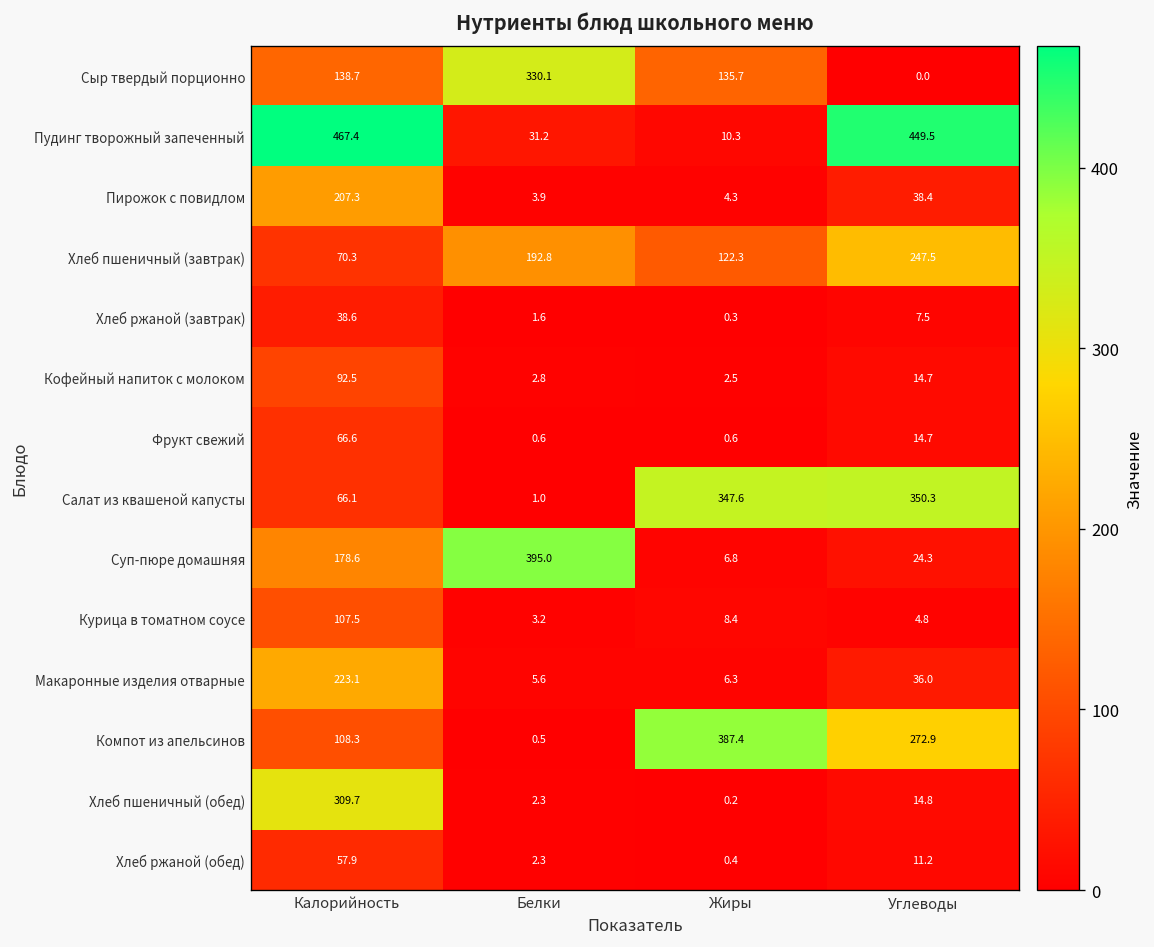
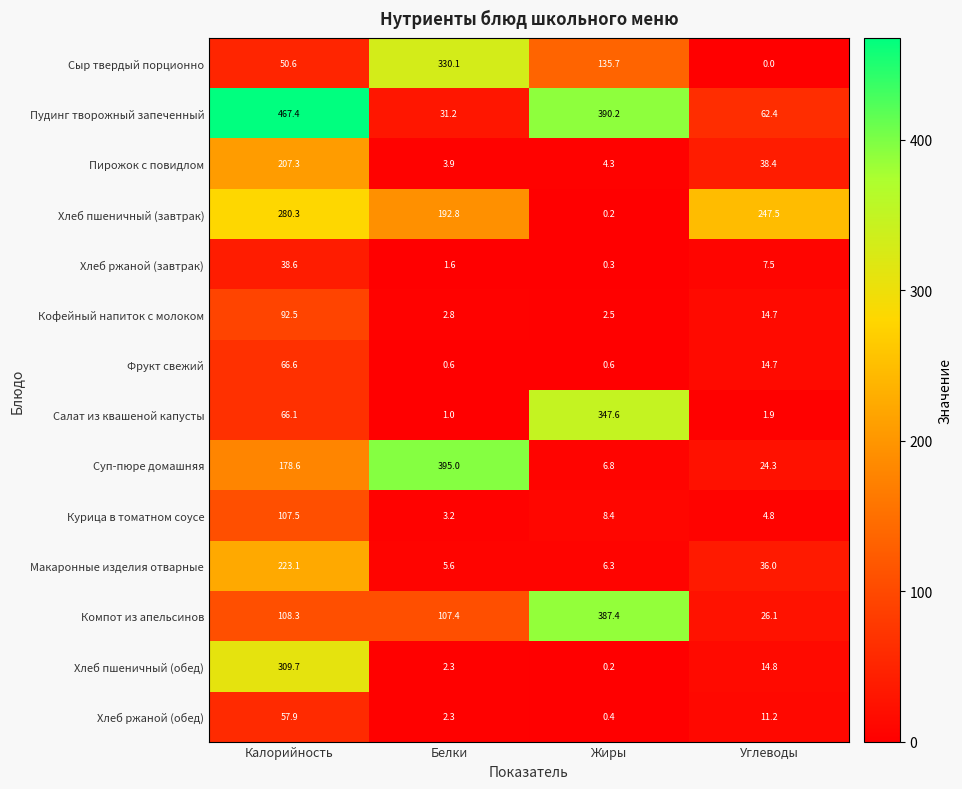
  {
    "Сыр твердый порционно": {
-     "Калорийность": 138.7,
+     "Калорийность": 50.6,
      "Белки": 330.1,
      "Жиры": 135.7,
      "Углеводы": 0.0
    },
    "Пудинг творожный запеченный": {
      "Калорийность": 467.4,
      "Белки": 31.2,
-     "Жиры": 10.3,
-     "Углеводы": 449.5
+     "Жиры": 390.2,
+     "Углеводы": 62.4
    },
    "Пирожок с повидлом": {
      "Калорийность": 207.3,
      "Белки": 3.9,
      "Жиры": 4.3,
      "Углеводы": 38.4
    },
    "Хлеб пшеничный (завтрак)": {
-     "Калорийность": 70.3,
+     "Калорийность": 280.3,
      "Белки": 192.8,
-     "Жиры": 122.3,
+     "Жиры": 0.2,
      "Углеводы": 247.5
    },
    "Хлеб ржаной (завтрак)": {
      "Калорийность": 38.6,
      "Белки": 1.6,
      "Жиры": 0.3,
      "Углеводы": 7.5
    },
    "Кофейный напиток с молоком": {
      "Калорийность": 92.5,
      "Белки": 2.8,
      "Жиры": 2.5,
      "Углеводы": 14.7
    },
    "Фрукт свежий": {
      "Калорийность": 66.6,
      "Белки": 0.6,
      "Жиры": 0.6,
      "Углеводы": 14.7
    },
    "Салат из квашеной капусты": {
      "Калорийность": 66.1,
      "Белки": 1.0,
      "Жиры": 347.6,
-     "Углеводы": 350.3
+     "Углеводы": 1.9
    },
    "Суп-пюре домашняя": {
      "Калорийность": 178.6,
      "Белки": 395.0,
      "Жиры": 6.8,
      "Углеводы": 24.3
    },
    "Курица в томатном соусе": {
      "Калорийность": 107.5,
      "Белки": 3.2,
      "Жиры": 8.4,
      "Углеводы": 4.8
    },
    "Макаронные изделия отварные": {
      "Калорийность": 223.1,
      "Белки": 5.6,
      "Жиры": 6.3,
      "Углеводы": 36.0
    },
    "Компот из апельсинов": {
      "Калорийность": 108.3,
-     "Белки": 0.5,
+     "Белки": 107.4,
      "Жиры": 387.4,
-     "Углеводы": 272.9
+     "Углеводы": 26.1
    },
    "Хлеб пшеничный (обед)": {
      "Калорийность": 309.7,
      "Белки": 2.3,
      "Жиры": 0.2,
      "Углеводы": 14.8
    },
    "Хлеб ржаной (обед)": {
      "Калорийность": 57.9,
      "Белки": 2.3,
      "Жиры": 0.4,
      "Углеводы": 11.2
    }
  }
